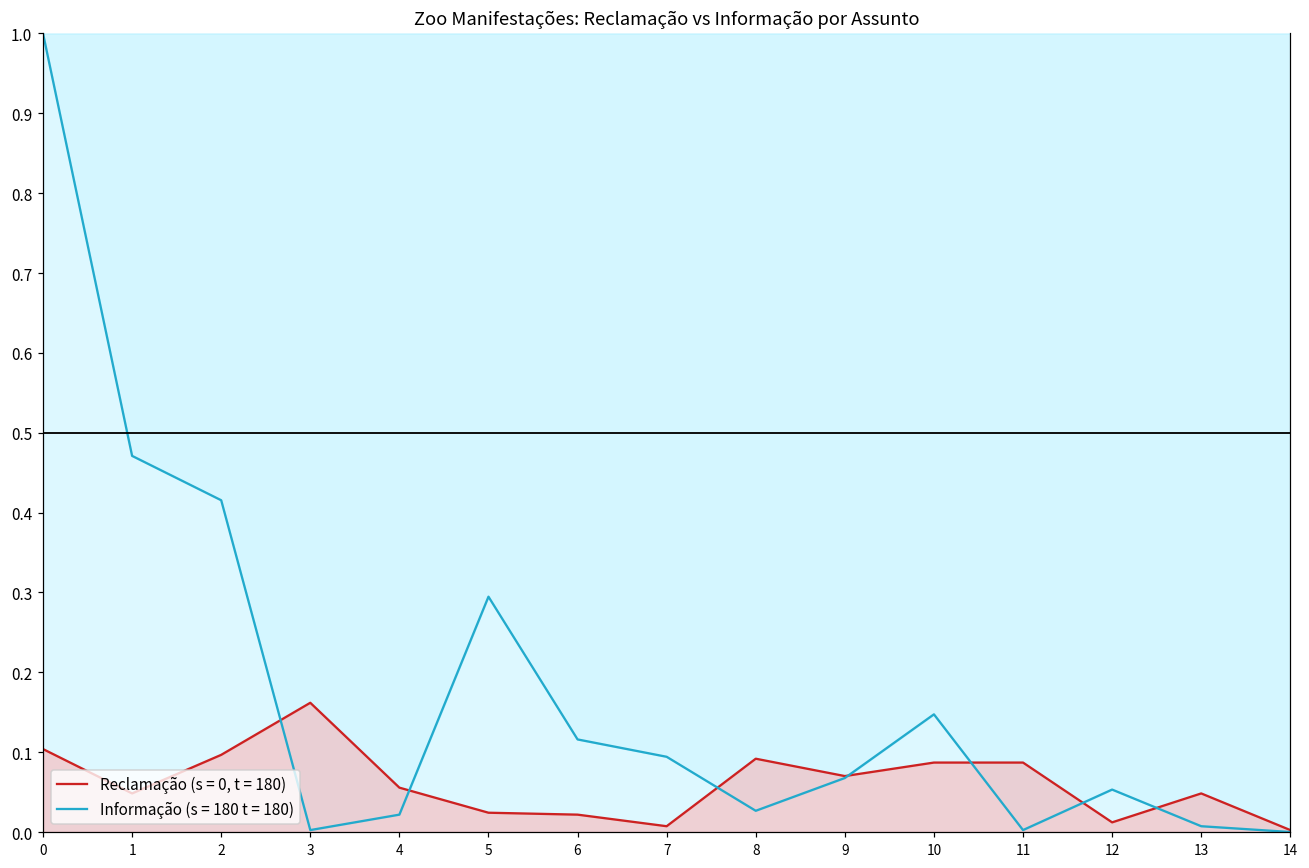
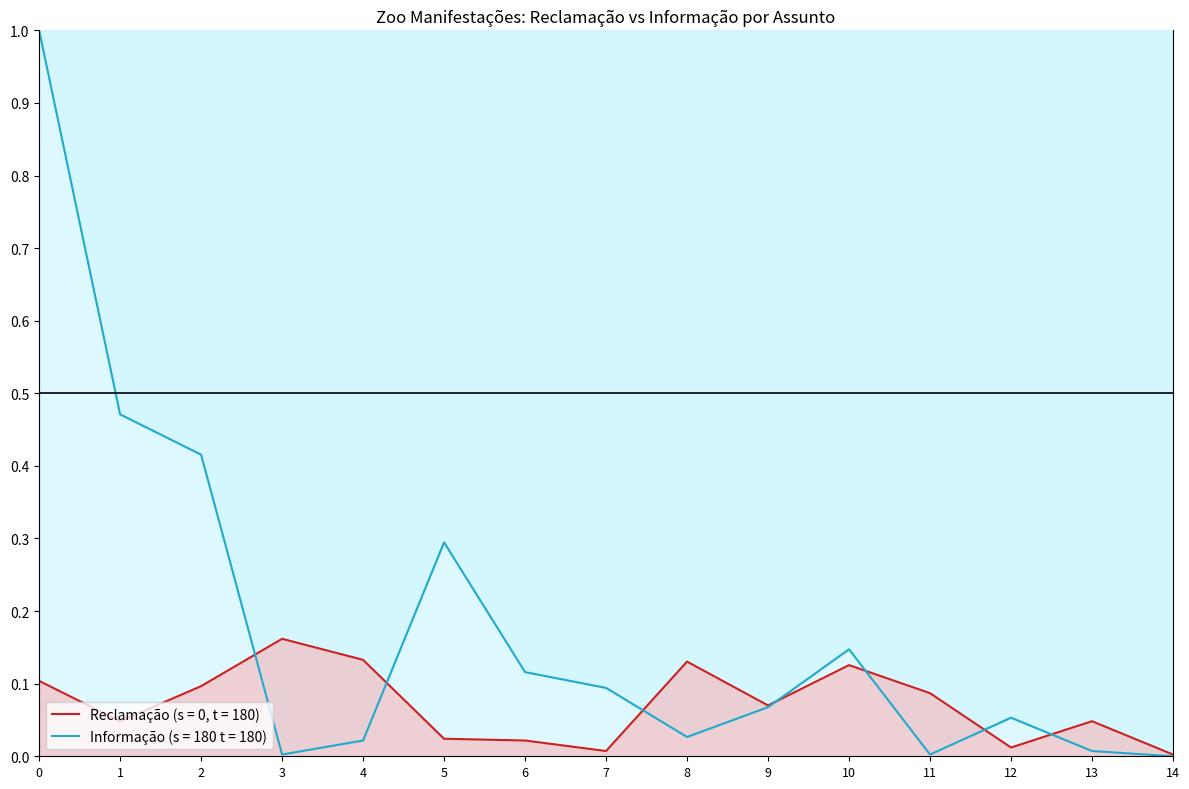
  {
    "Reclamação (s = 0, t = 180)": {
      "0": 0.10,
      "2": 0.10,
      "3": 0.16,
-     "4": 0.06,
+     "4": 0.13,
      "5": 0.02,
      "6": 0.02,
      "7": 0.01,
-     "8": 0.09,
-     "10": 0.09,
+     "8": 0.13,
+     "10": 0.13,
      "11": 0.09,
      "12": 0.01,
      "13": 0.05
    },
    "Informação (s = 180 t = 180)": {
      "1": 0.47,
      "2": 0.42,
      "3": 0.00,
      "4": 0.02,
      "5": 0.29,
      "6": 0.12,
      "7": 0.09,
      "8": 0.03,
      "10": 0.15,
      "11": 0.00,
      "12": 0.05,
      "13": 0.01
    }
  }
